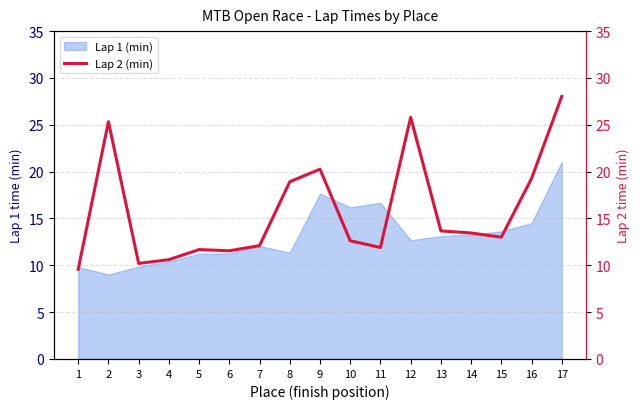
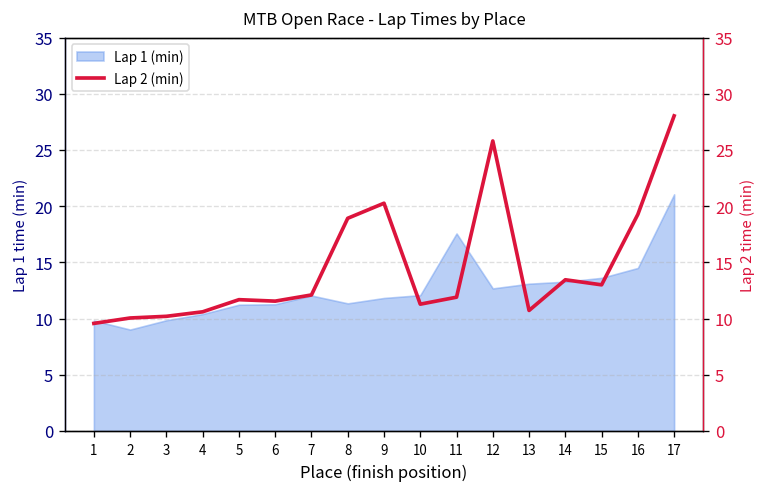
  {
    "Lap 1 (min)": {
      "1": 10,
      "2": 9,
      "3": 10,
      "4": 10,
      "5": 11,
      "6": 11,
      "7": 12,
      "8": 11,
-     "9": 18,
-     "10": 16,
-     "11": 17,
+     "9": 12,
+     "10": 12,
+     "11": 18,
      "12": 13,
      "13": 13,
      "14": 13,
      "15": 14,
      "16": 15,
      "17": 21
    },
    "Lap 2 (min)": {
      "1": 10,
-     "2": 25,
+     "2": 10,
      "3": 10,
      "4": 11,
      "5": 12,
      "6": 12,
      "7": 12,
      "8": 19,
      "9": 20,
-     "10": 13,
+     "10": 11,
      "11": 12,
      "12": 26,
-     "13": 14,
+     "13": 11,
      "14": 13,
      "15": 13,
      "16": 19,
      "17": 28
    }
  }
